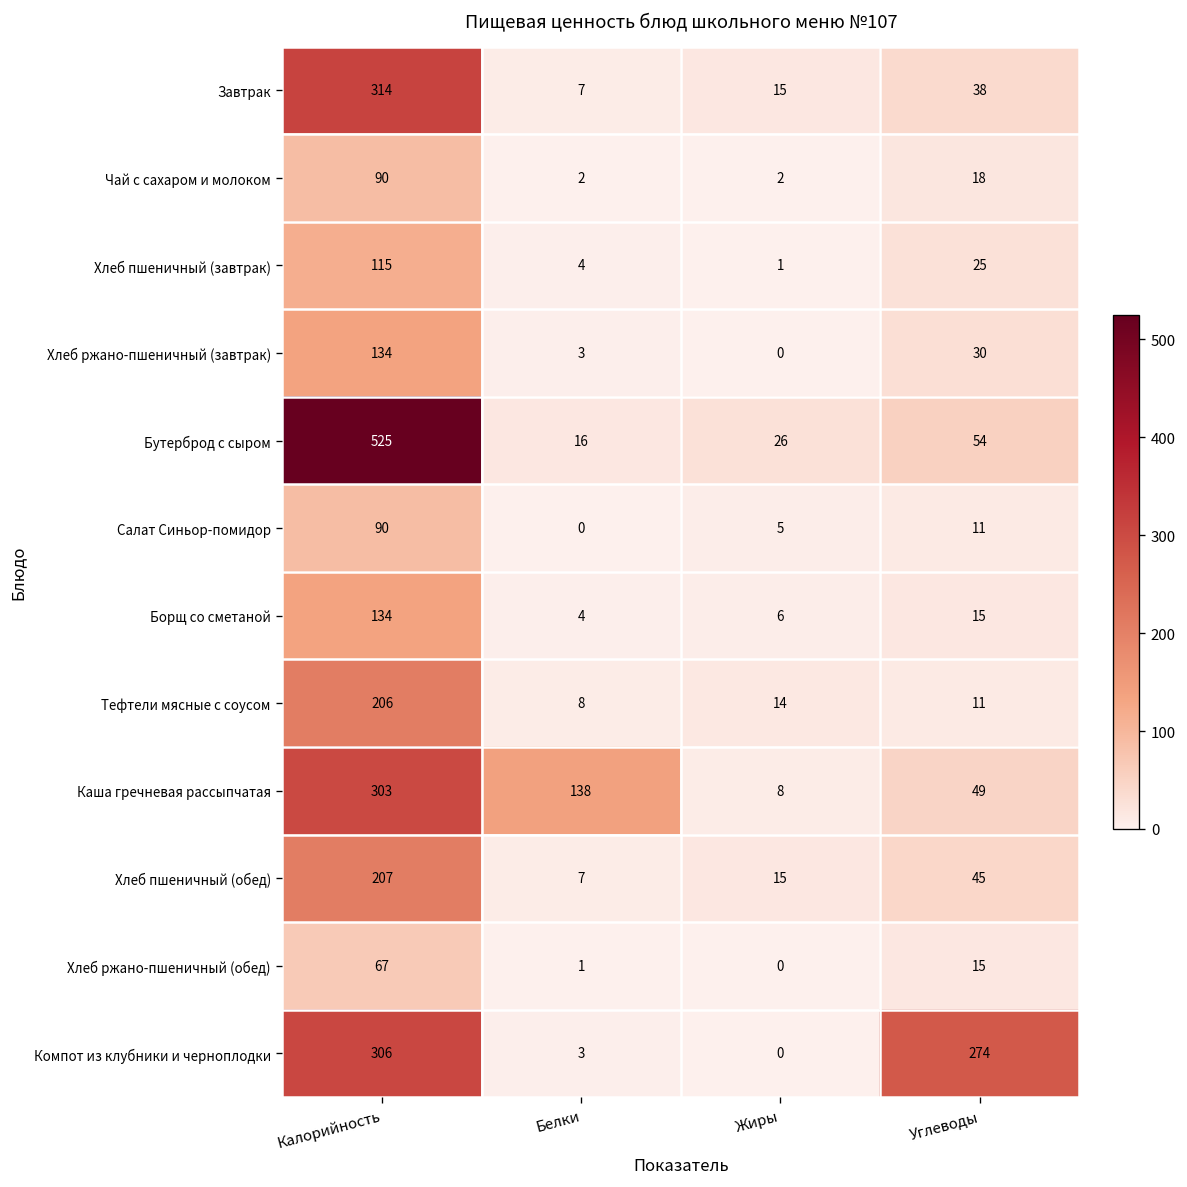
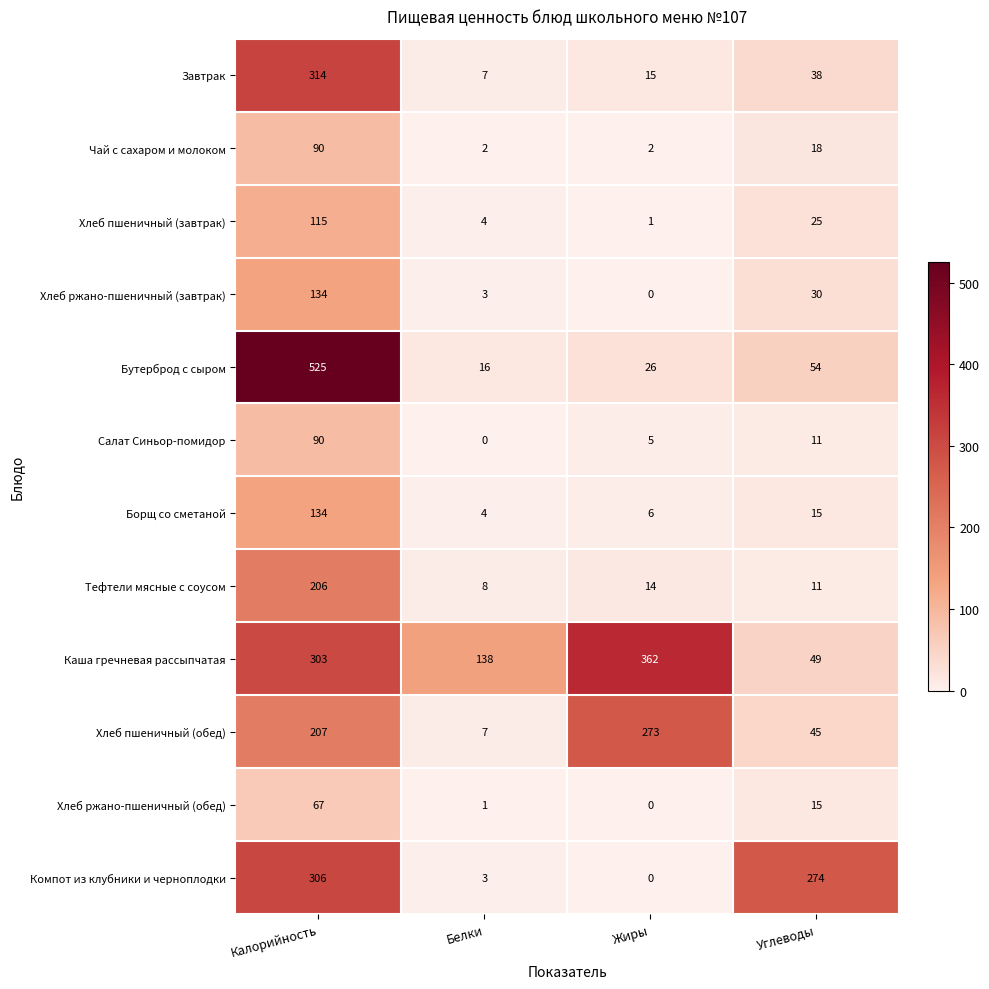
  {
    "Завтрак": {
      "Калорийность": 314,
      "Белки": 7,
      "Жиры": 15,
      "Углеводы": 38
    },
    "Чай с сахаром и молоком": {
      "Калорийность": 90,
      "Белки": 2,
      "Жиры": 2,
      "Углеводы": 18
    },
    "Хлеб пшеничный (завтрак)": {
      "Калорийность": 115,
      "Белки": 4,
      "Жиры": 1,
      "Углеводы": 25
    },
    "Хлеб ржано-пшеничный (завтрак)": {
      "Калорийность": 134,
      "Белки": 3,
      "Жиры": 0,
      "Углеводы": 30
    },
    "Бутерброд с сыром": {
      "Калорийность": 525,
      "Белки": 16,
      "Жиры": 26,
      "Углеводы": 54
    },
    "Салат Синьор-помидор": {
      "Калорийность": 90,
      "Белки": 0,
      "Жиры": 5,
      "Углеводы": 11
    },
    "Борщ со сметаной": {
      "Калорийность": 134,
      "Белки": 4,
      "Жиры": 6,
      "Углеводы": 15
    },
    "Тефтели мясные с соусом": {
      "Калорийность": 206,
      "Белки": 8,
      "Жиры": 14,
      "Углеводы": 11
    },
    "Каша гречневая рассыпчатая": {
      "Калорийность": 303,
      "Белки": 138,
-     "Жиры": 8,
+     "Жиры": 362,
      "Углеводы": 49
    },
    "Хлеб пшеничный (обед)": {
      "Калорийность": 207,
      "Белки": 7,
-     "Жиры": 15,
+     "Жиры": 273,
      "Углеводы": 45
    },
    "Хлеб ржано-пшеничный (обед)": {
      "Калорийность": 67,
      "Белки": 1,
      "Жиры": 0,
      "Углеводы": 15
    },
    "Компот из клубники и черноплодки": {
      "Калорийность": 306,
      "Белки": 3,
      "Жиры": 0,
      "Углеводы": 274
    }
  }
